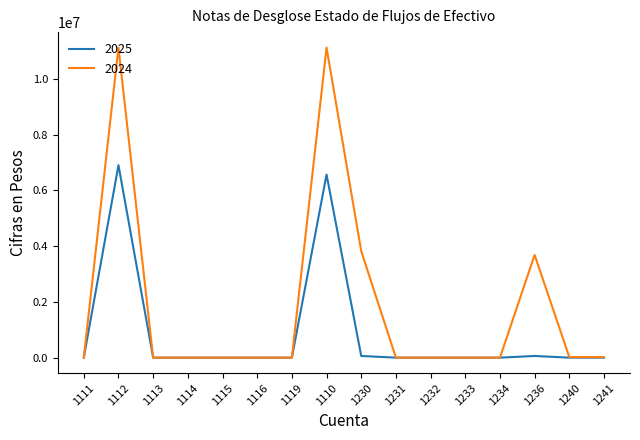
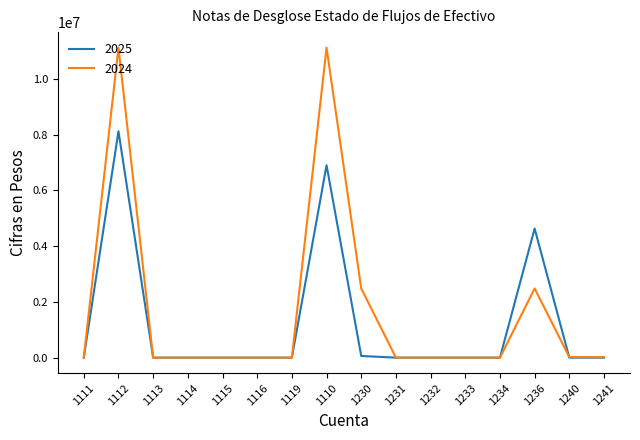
  {
    "2025": {
-     "1112": 6900000,
-     "1110": 6600000,
+     "1112": 8100000,
+     "1110": 6900000,
      "1230": 100000,
-     "1236": 100000
+     "1236": 4600000
    },
    "2024": {
      "1112": 11100000,
      "1110": 11100000,
-     "1230": 3800000,
-     "1236": 3700000
+     "1230": 2500000,
+     "1236": 2500000
    }
  }
